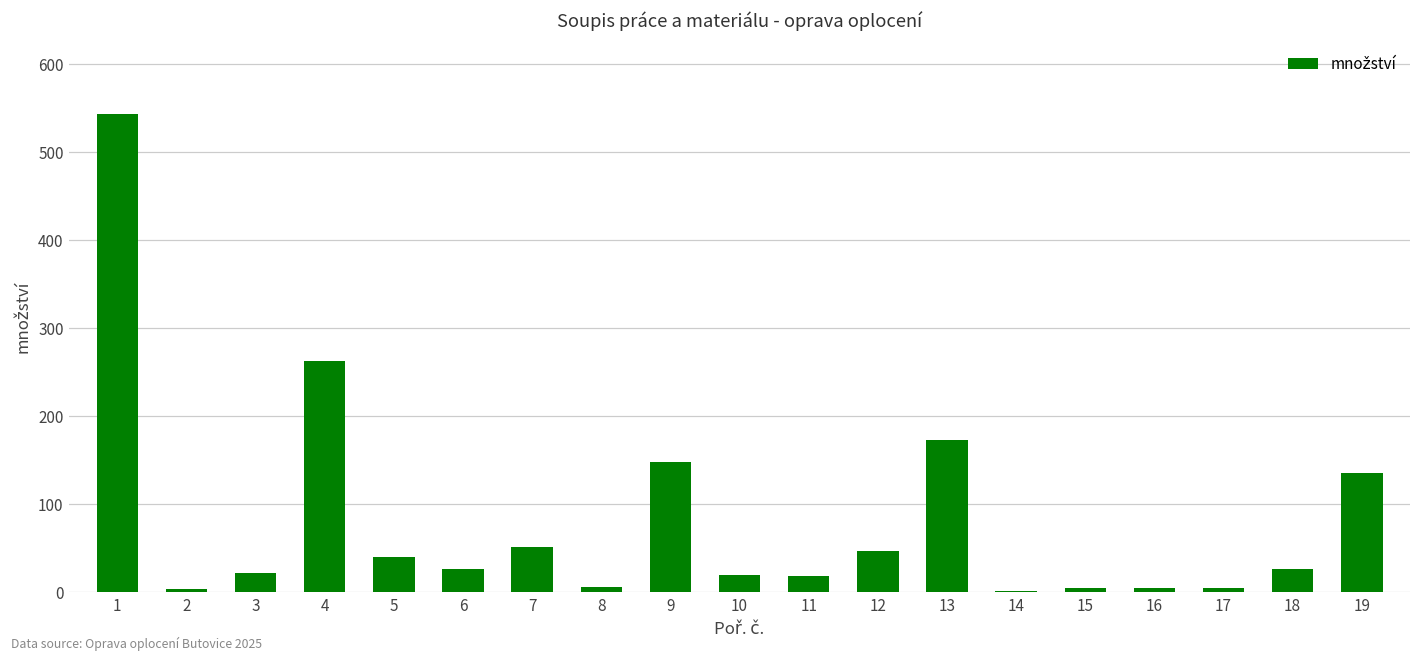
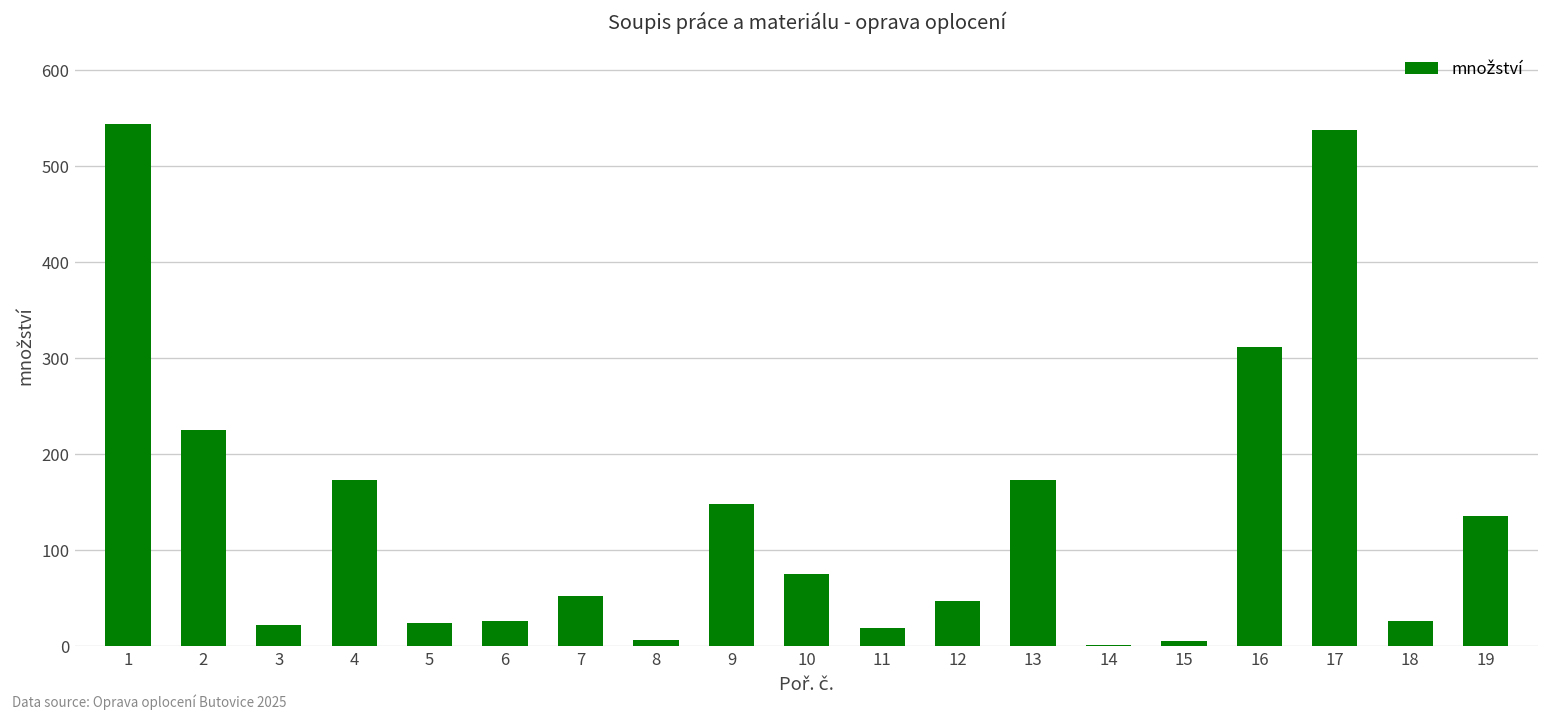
  {
    "1": 540,
-   "2": 0,
+   "2": 230,
    "3": 20,
-   "4": 260,
-   "5": 40,
+   "4": 170,
+   "5": 20,
    "6": 30,
    "7": 50,
    "8": 10,
    "9": 150,
-   "10": 20,
+   "10": 80,
    "11": 20,
    "12": 50,
    "13": 170,
    "15": 10,
-   "16": 10,
-   "17": 10,
+   "16": 310,
+   "17": 540,
    "18": 30,
    "19": 140
  }
